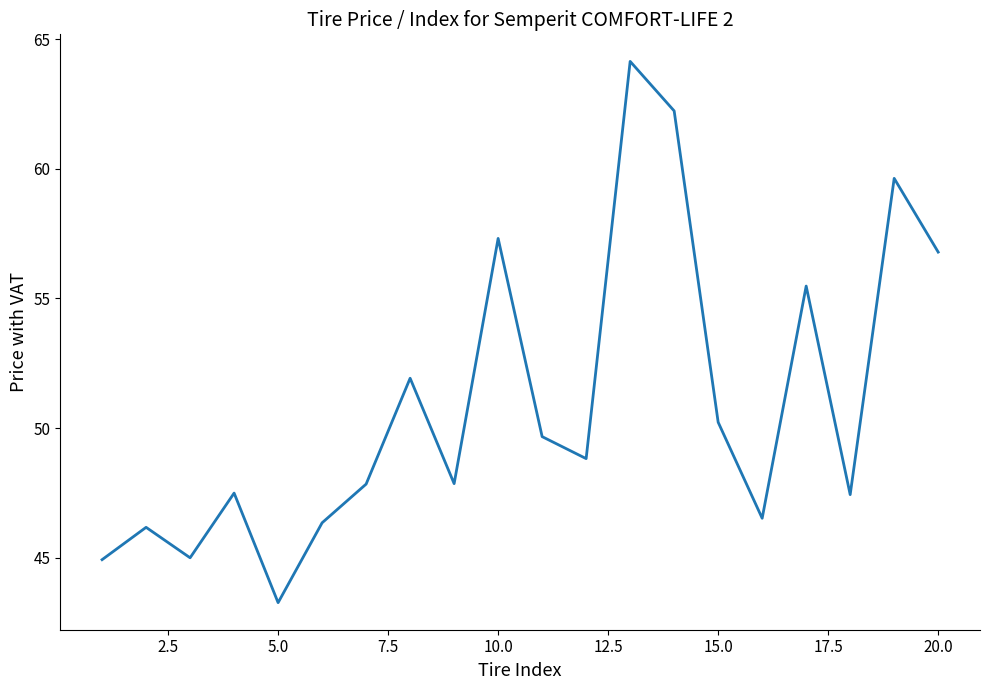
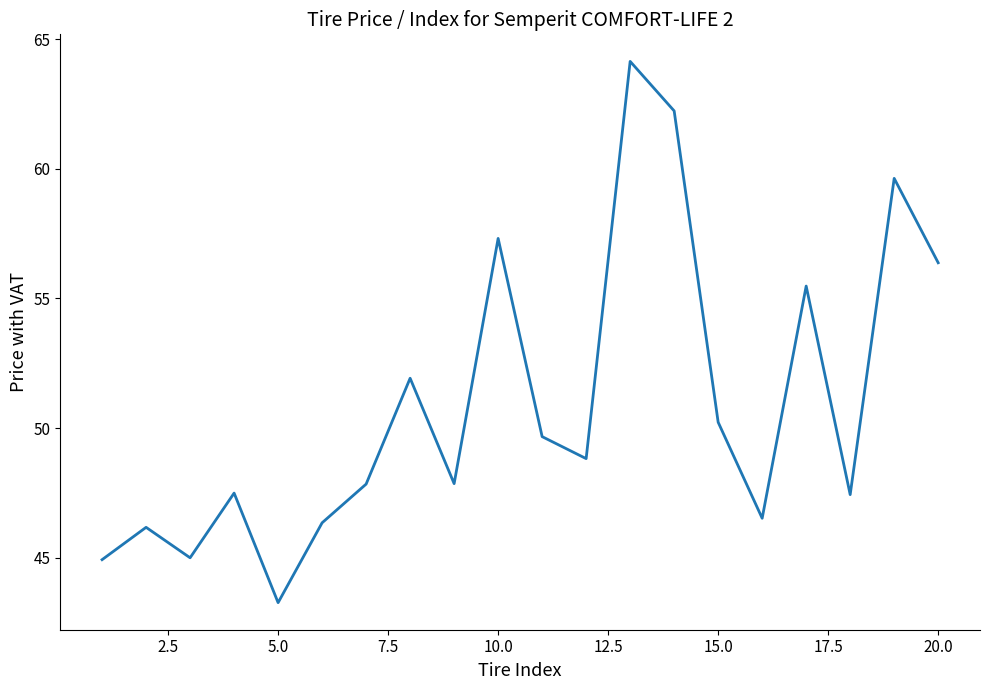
  {
    "5.0": 43.3,
    "10.0": 57.3,
    "15.0": 50.2,
-   "20.0": 56.8
+   "20.0": 56.4
  }
